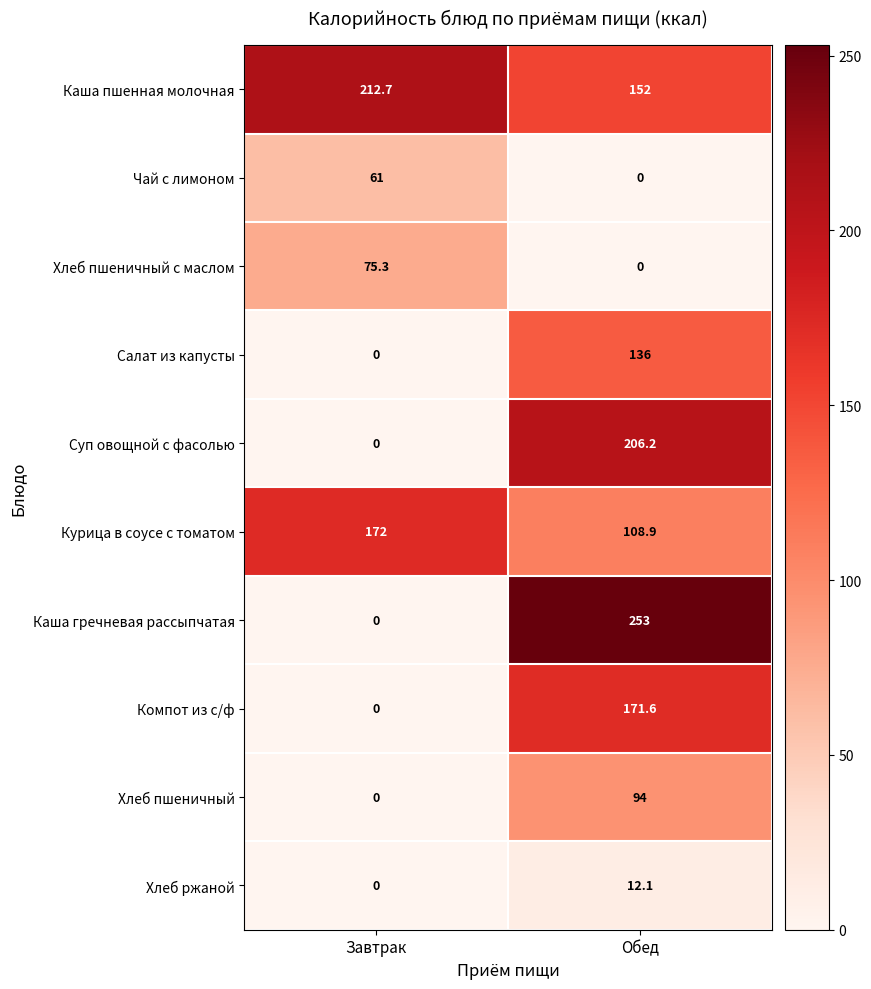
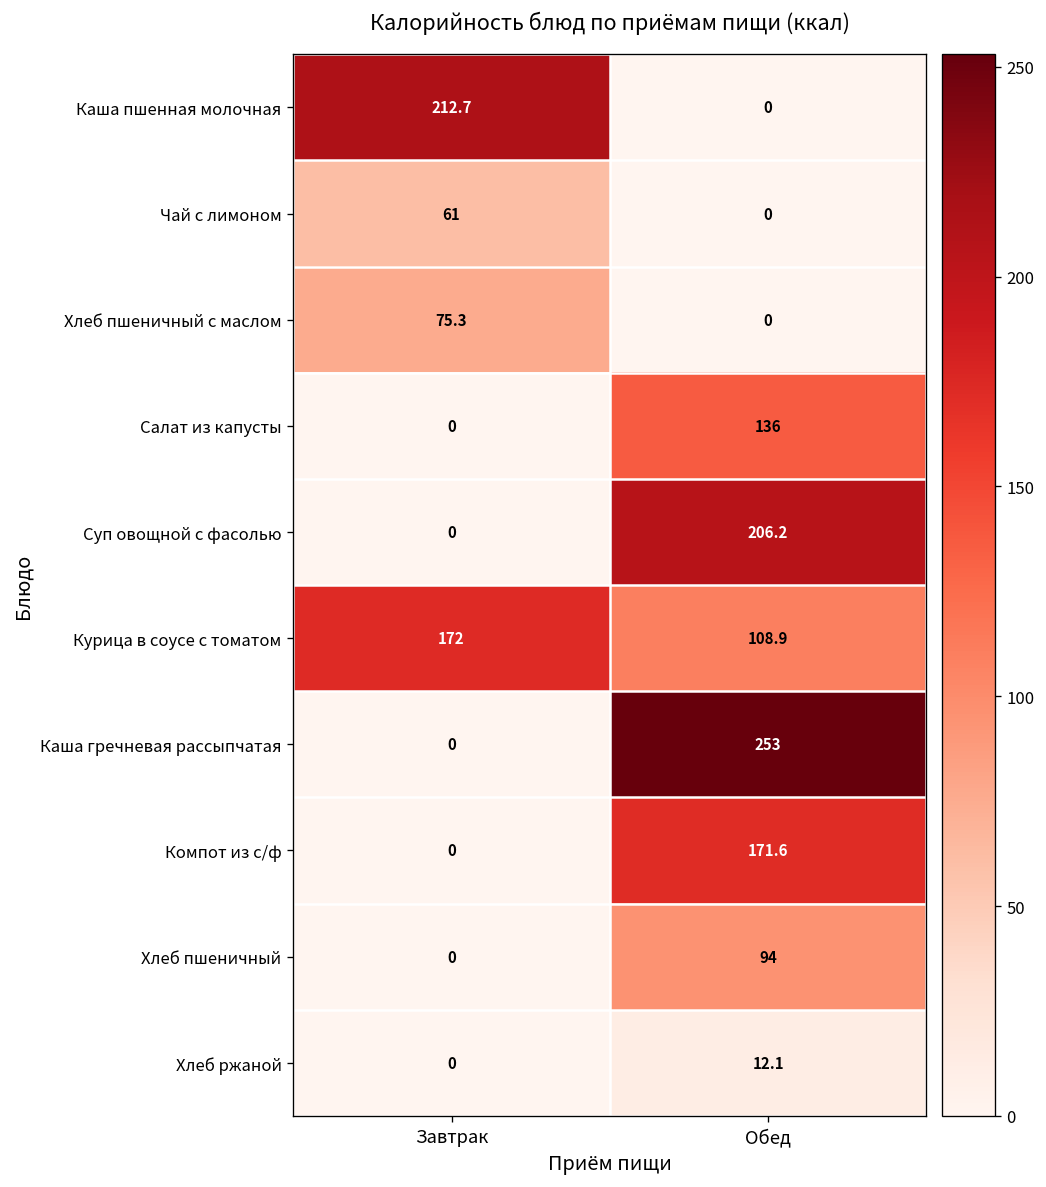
  {
    "Каша пшенная молочная": {
      "Завтрак": 212.7,
-     "Обед": 152
+     "Обед": 0
    },
    "Чай с лимоном": {
      "Завтрак": 61,
      "Обед": 0
    },
    "Хлеб пшеничный с маслом": {
      "Завтрак": 75.3,
      "Обед": 0
    },
    "Салат из капусты": {
      "Завтрак": 0,
      "Обед": 136
    },
    "Суп овощной с фасолью": {
      "Завтрак": 0,
      "Обед": 206.2
    },
    "Курица в соусе с томатом": {
      "Завтрак": 172,
      "Обед": 108.9
    },
    "Каша гречневая рассыпчатая": {
      "Завтрак": 0,
      "Обед": 253
    },
    "Компот из с/ф": {
      "Завтрак": 0,
      "Обед": 171.6
    },
    "Хлеб пшеничный": {
      "Завтрак": 0,
      "Обед": 94
    },
    "Хлеб ржаной": {
      "Завтрак": 0,
      "Обед": 12.1
    }
  }
